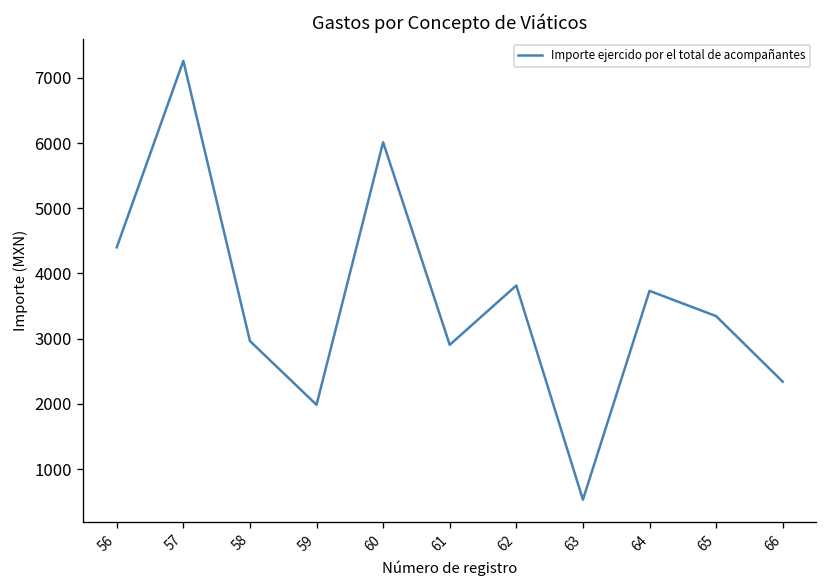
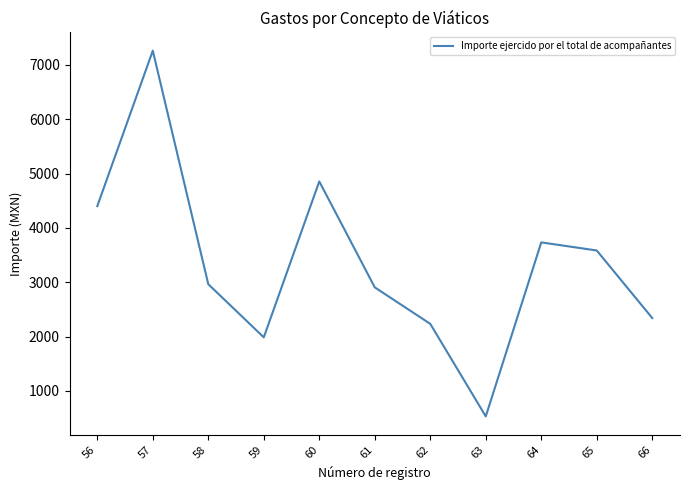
  {
    "56": 4400,
    "57": 7300,
    "58": 3000,
    "59": 2000,
-   "60": 6000,
+   "60": 4900,
    "61": 2900,
-   "62": 3800,
+   "62": 2200,
    "63": 500,
    "64": 3700,
-   "65": 3300,
+   "65": 3600,
    "66": 2300
  }
